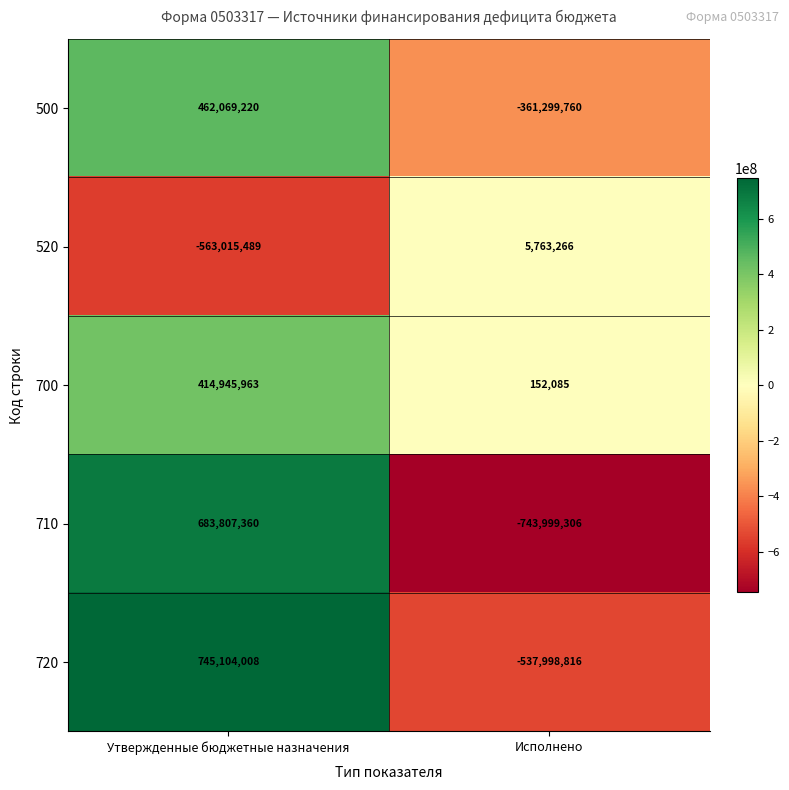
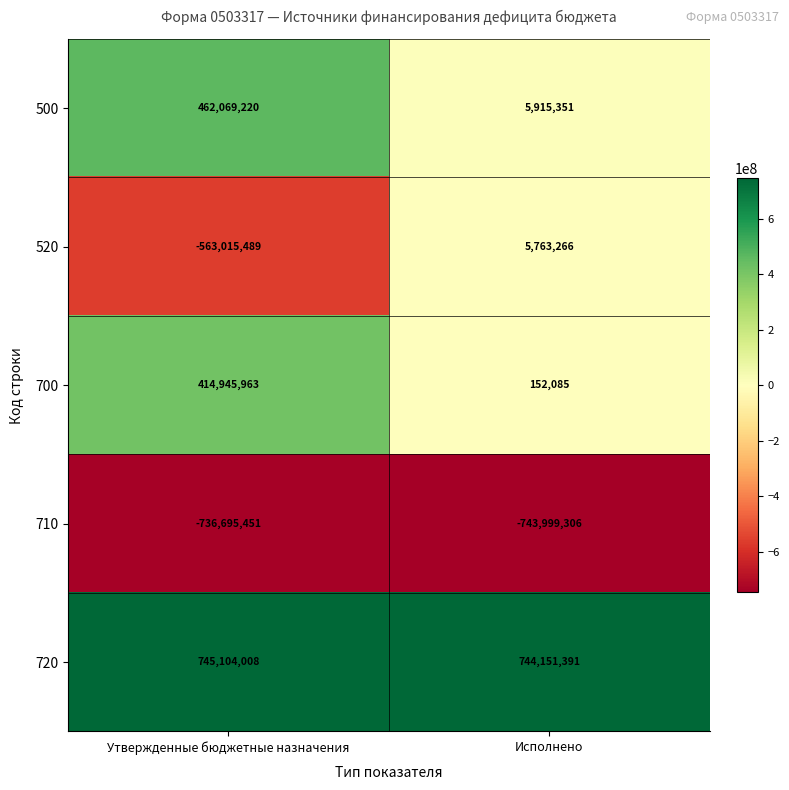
  {
    "500": {
      "Утвержденные бюджетные назначения": "462,069,220",
-     "Исполнено": "-361,299,760"
+     "Исполнено": "5,915,351"
    },
    "520": {
      "Утвержденные бюджетные назначения": "-563,015,489",
      "Исполнено": "5,763,266"
    },
    "700": {
      "Утвержденные бюджетные назначения": "414,945,963",
      "Исполнено": "152,085"
    },
    "710": {
-     "Утвержденные бюджетные назначения": "683,807,360",
+     "Утвержденные бюджетные назначения": "-736,695,451",
      "Исполнено": "-743,999,306"
    },
    "720": {
      "Утвержденные бюджетные назначения": "745,104,008",
-     "Исполнено": "-537,998,816"
+     "Исполнено": "744,151,391"
    }
  }
